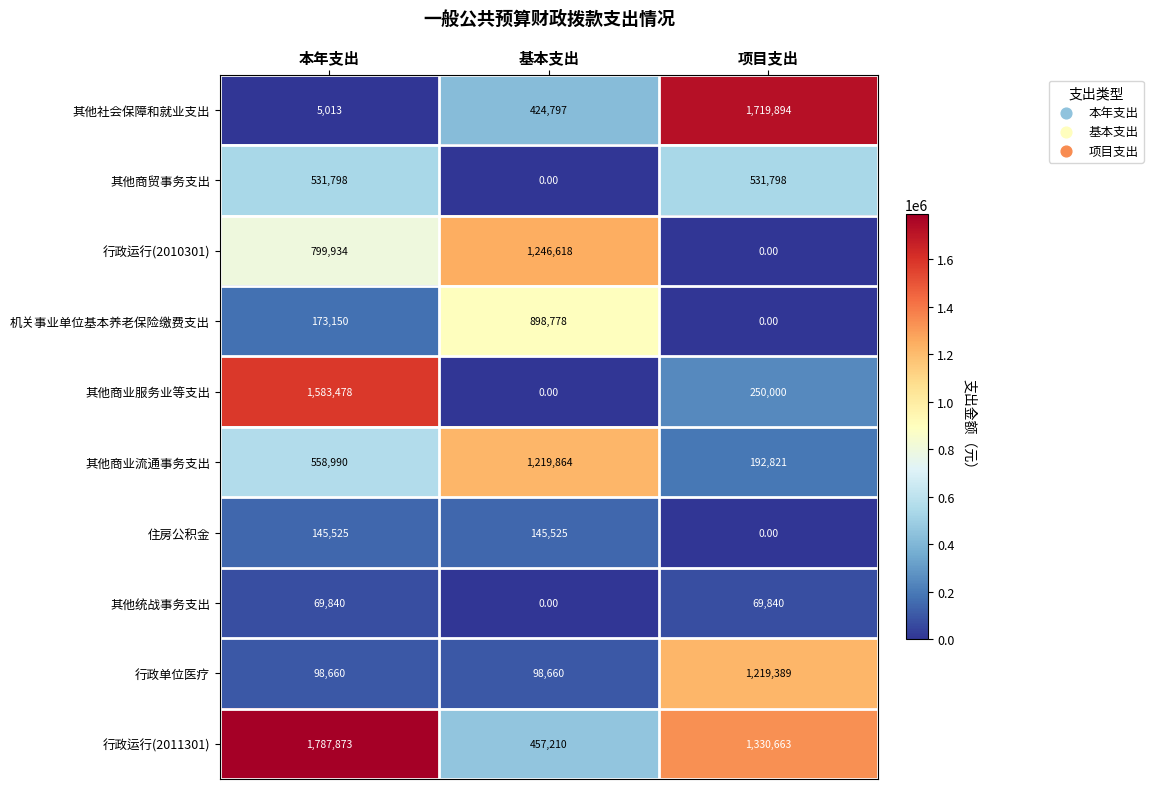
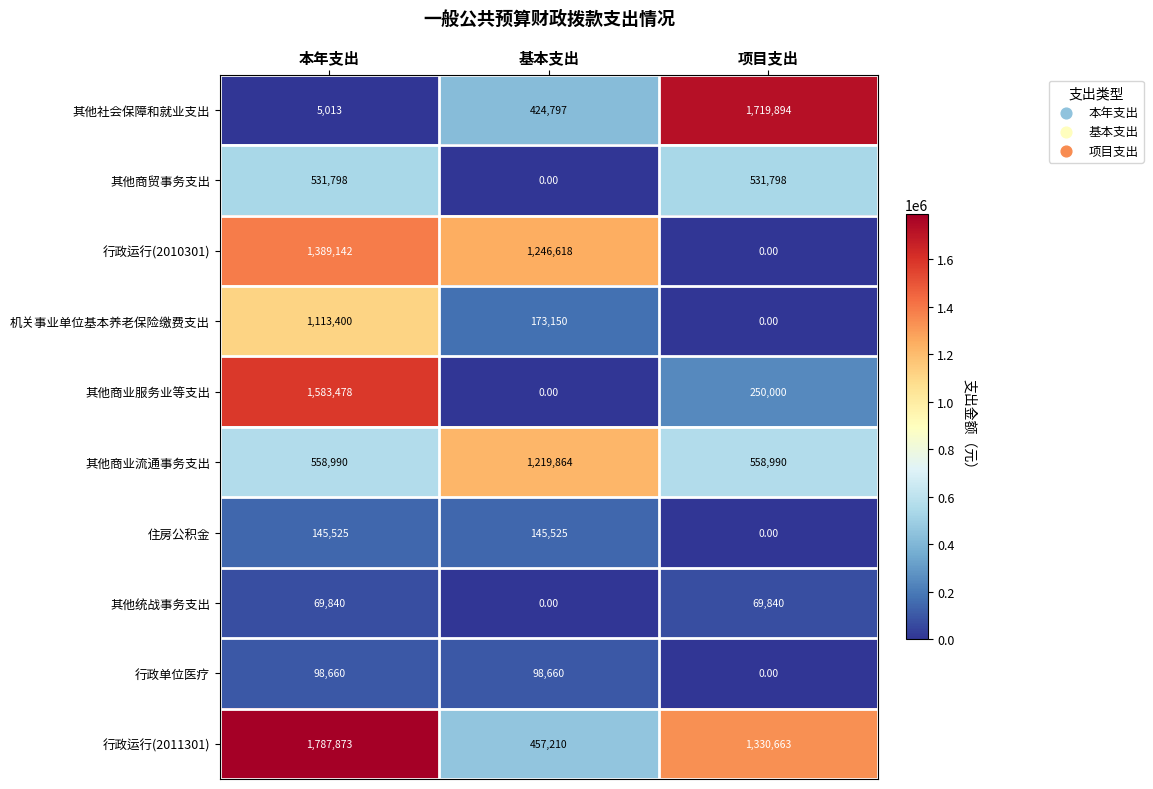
  {
    "其他社会保障和就业支出": {
      "本年支出": "5,013",
      "基本支出": "424,797",
      "项目支出": "1,719,894"
    },
    "其他商贸事务支出": {
      "本年支出": "531,798",
      "基本支出": "0.00",
      "项目支出": "531,798"
    },
    "行政运行(2010301)": {
-     "本年支出": "799,934",
+     "本年支出": "1,389,142",
      "基本支出": "1,246,618",
      "项目支出": "0.00"
    },
    "机关事业单位基本养老保险缴费支出": {
-     "本年支出": "173,150",
-     "基本支出": "898,778",
+     "本年支出": "1,113,400",
+     "基本支出": "173,150",
      "项目支出": "0.00"
    },
    "其他商业服务业等支出": {
      "本年支出": "1,583,478",
      "基本支出": "0.00",
      "项目支出": "250,000"
    },
    "其他商业流通事务支出": {
      "本年支出": "558,990",
      "基本支出": "1,219,864",
-     "项目支出": "192,821"
+     "项目支出": "558,990"
    },
    "住房公积金": {
      "本年支出": "145,525",
      "基本支出": "145,525",
      "项目支出": "0.00"
    },
    "其他统战事务支出": {
      "本年支出": "69,840",
      "基本支出": "0.00",
      "项目支出": "69,840"
    },
    "行政单位医疗": {
      "本年支出": "98,660",
      "基本支出": "98,660",
-     "项目支出": "1,219,389"
+     "项目支出": "0.00"
    },
    "行政运行(2011301)": {
      "本年支出": "1,787,873",
      "基本支出": "457,210",
      "项目支出": "1,330,663"
    }
  }
